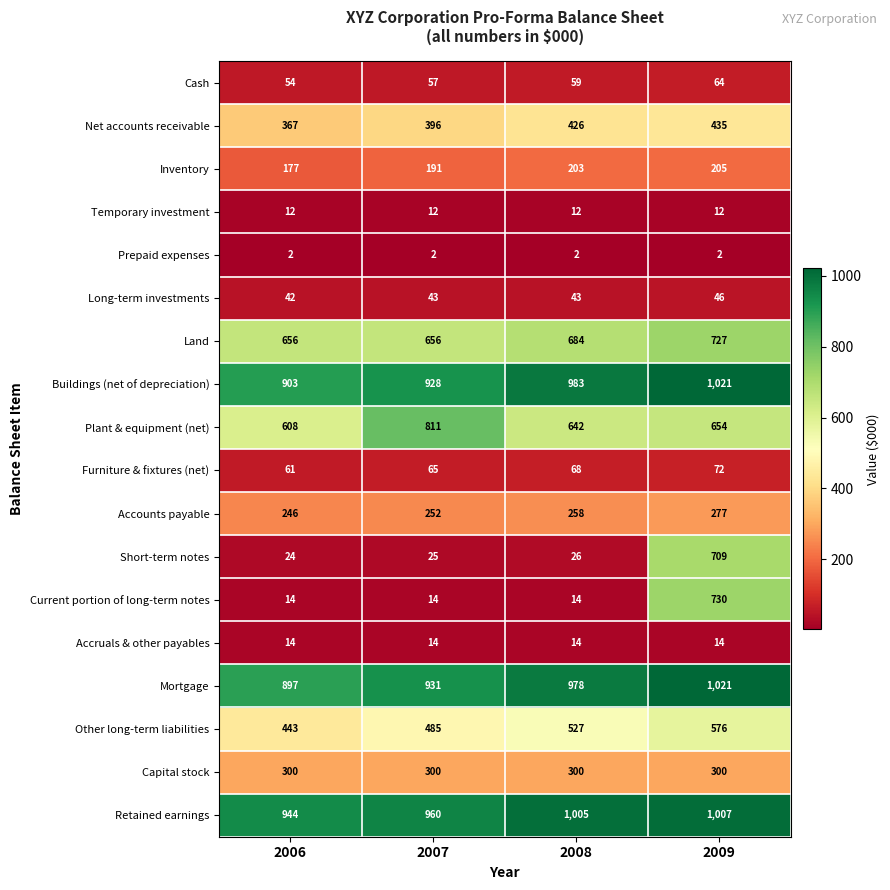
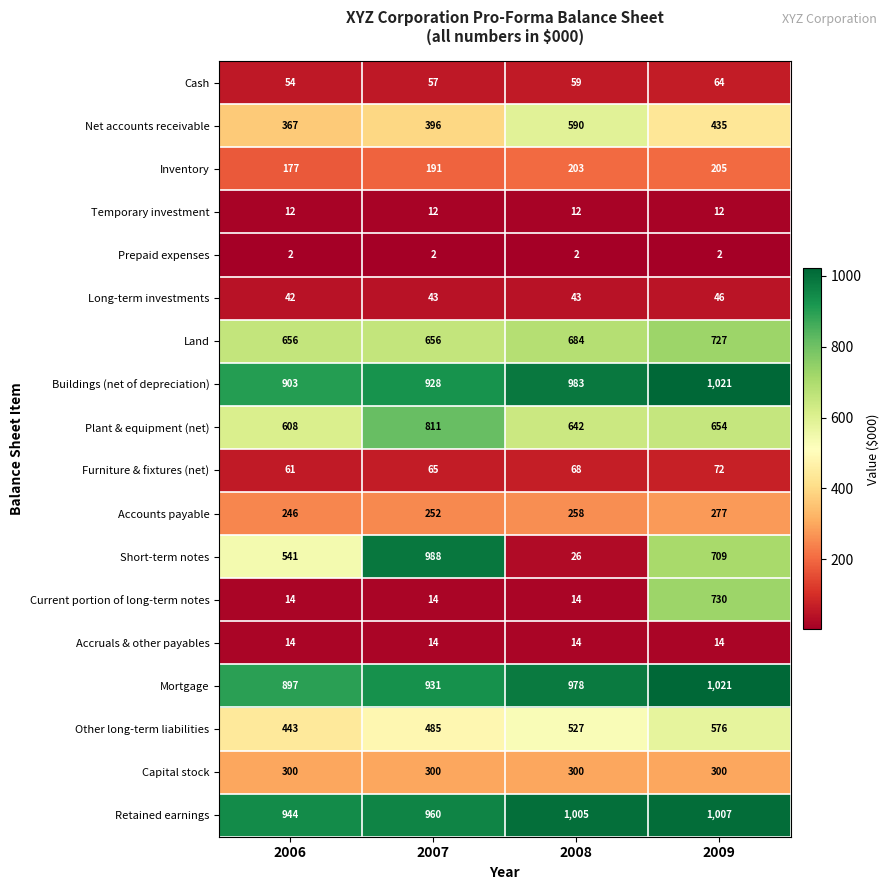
  {
    "Cash": {
      "2006": "54",
      "2007": "57",
      "2008": "59",
      "2009": "64"
    },
    "Net accounts receivable": {
      "2006": "367",
      "2007": "396",
-     "2008": "426",
+     "2008": "590",
      "2009": "435"
    },
    "Inventory": {
      "2006": "177",
      "2007": "191",
      "2008": "203",
      "2009": "205"
    },
    "Temporary investment": {
      "2006": "12",
      "2007": "12",
      "2008": "12",
      "2009": "12"
    },
    "Prepaid expenses": {
      "2006": "2",
      "2007": "2",
      "2008": "2",
      "2009": "2"
    },
    "Long-term investments": {
      "2006": "42",
      "2007": "43",
      "2008": "43",
      "2009": "46"
    },
    "Land": {
      "2006": "656",
      "2007": "656",
      "2008": "684",
      "2009": "727"
    },
    "Buildings (net of depreciation)": {
      "2006": "903",
      "2007": "928",
      "2008": "983",
      "2009": "1,021"
    },
    "Plant & equipment (net)": {
      "2006": "608",
      "2007": "811",
      "2008": "642",
      "2009": "654"
    },
    "Furniture & fixtures (net)": {
      "2006": "61",
      "2007": "65",
      "2008": "68",
      "2009": "72"
    },
    "Accounts payable": {
      "2006": "246",
      "2007": "252",
      "2008": "258",
      "2009": "277"
    },
    "Short-term notes": {
-     "2006": "24",
-     "2007": "25",
+     "2006": "541",
+     "2007": "988",
      "2008": "26",
      "2009": "709"
    },
    "Current portion of long-term notes": {
      "2006": "14",
      "2007": "14",
      "2008": "14",
      "2009": "730"
    },
    "Accruals & other payables": {
      "2006": "14",
      "2007": "14",
      "2008": "14",
      "2009": "14"
    },
    "Mortgage": {
      "2006": "897",
      "2007": "931",
      "2008": "978",
      "2009": "1,021"
    },
    "Other long-term liabilities": {
      "2006": "443",
      "2007": "485",
      "2008": "527",
      "2009": "576"
    },
    "Capital stock": {
      "2006": "300",
      "2007": "300",
      "2008": "300",
      "2009": "300"
    },
    "Retained earnings": {
      "2006": "944",
      "2007": "960",
      "2008": "1,005",
      "2009": "1,007"
    }
  }
